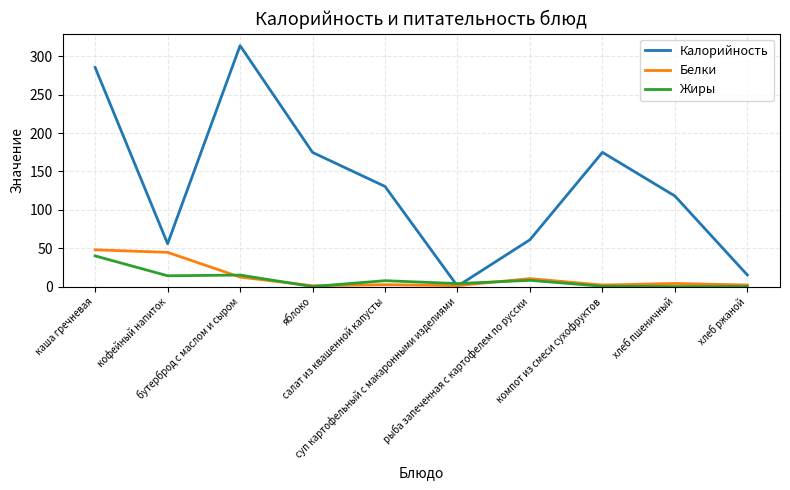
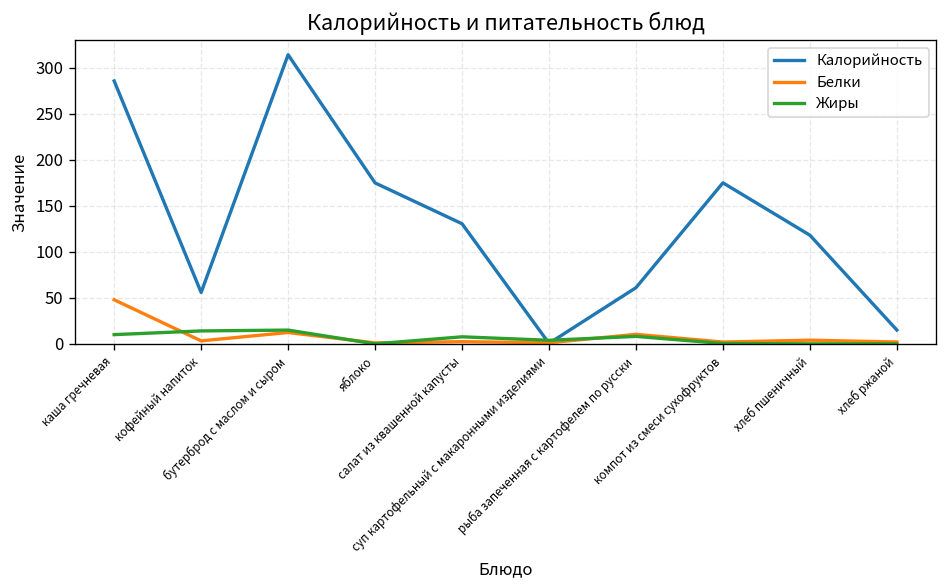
  {
    "Калорийность": {
      "каша гречневая": 290,
      "кофейный напиток": 60,
      "бутерброд с маслом и сыром": 310,
      "яблоко": 170,
      "салат из квашенной капусты": 130,
      "рыба запеченная с картофелем по русски": 60,
      "компот из смеси сухофруктов": 170,
      "хлеб пшеничный": 120,
      "хлеб ржаной": 20
    },
    "Белки": {
      "каша гречневая": 50,
-     "кофейный напиток": 40,
+     "кофейный напиток": 0,
      "салат из квашенной капусты": 0,
      "хлеб пшеничный": 0
    },
    "Жиры": {
-     "каша гречневая": 40,
+     "каша гречневая": 10,
      "кофейный напиток": 10,
      "салат из квашенной капусты": 10,
      "хлеб пшеничный": 0
    }
  }
